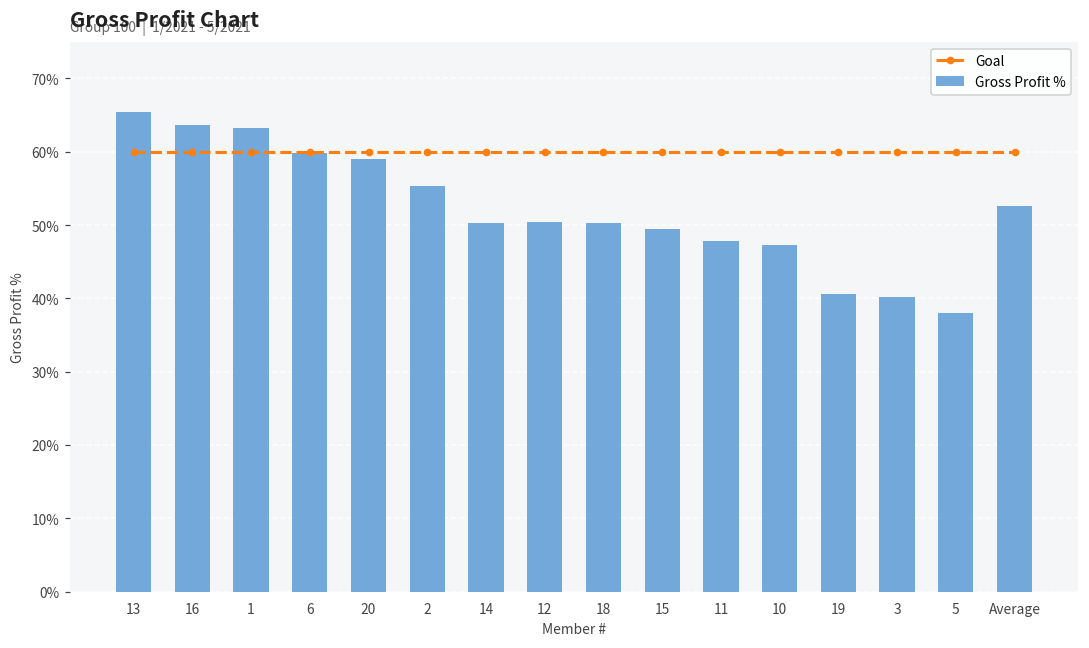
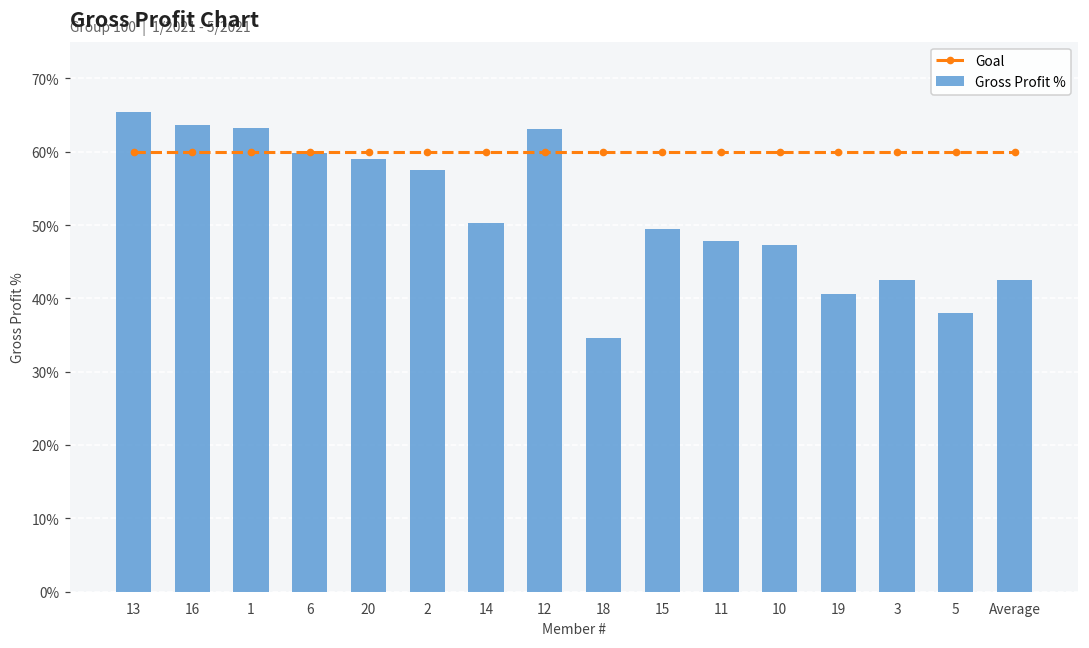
  {
    "Goal": {
      "13": "60%",
      "16": "60%",
      "1": "60%",
      "6": "60%",
      "20": "60%",
      "2": "60%",
      "14": "60%",
      "12": "60%",
      "18": "60%",
      "15": "60%",
      "11": "60%",
      "10": "60%",
      "19": "60%",
      "3": "60%",
      "5": "60%",
      "Average": "60%"
    },
    "Gross Profit %": {
      "13": "65%",
      "16": "64%",
      "1": "63%",
      "6": "60%",
      "20": "59%",
-     "2": "55%",
+     "2": "57%",
      "14": "50%",
-     "12": "50%",
-     "18": "50%",
+     "12": "63%",
+     "18": "35%",
      "15": "49%",
      "11": "48%",
      "10": "47%",
      "19": "41%",
-     "3": "40%",
+     "3": "43%",
      "5": "38%",
-     "Average": "53%"
+     "Average": "42%"
    }
  }
